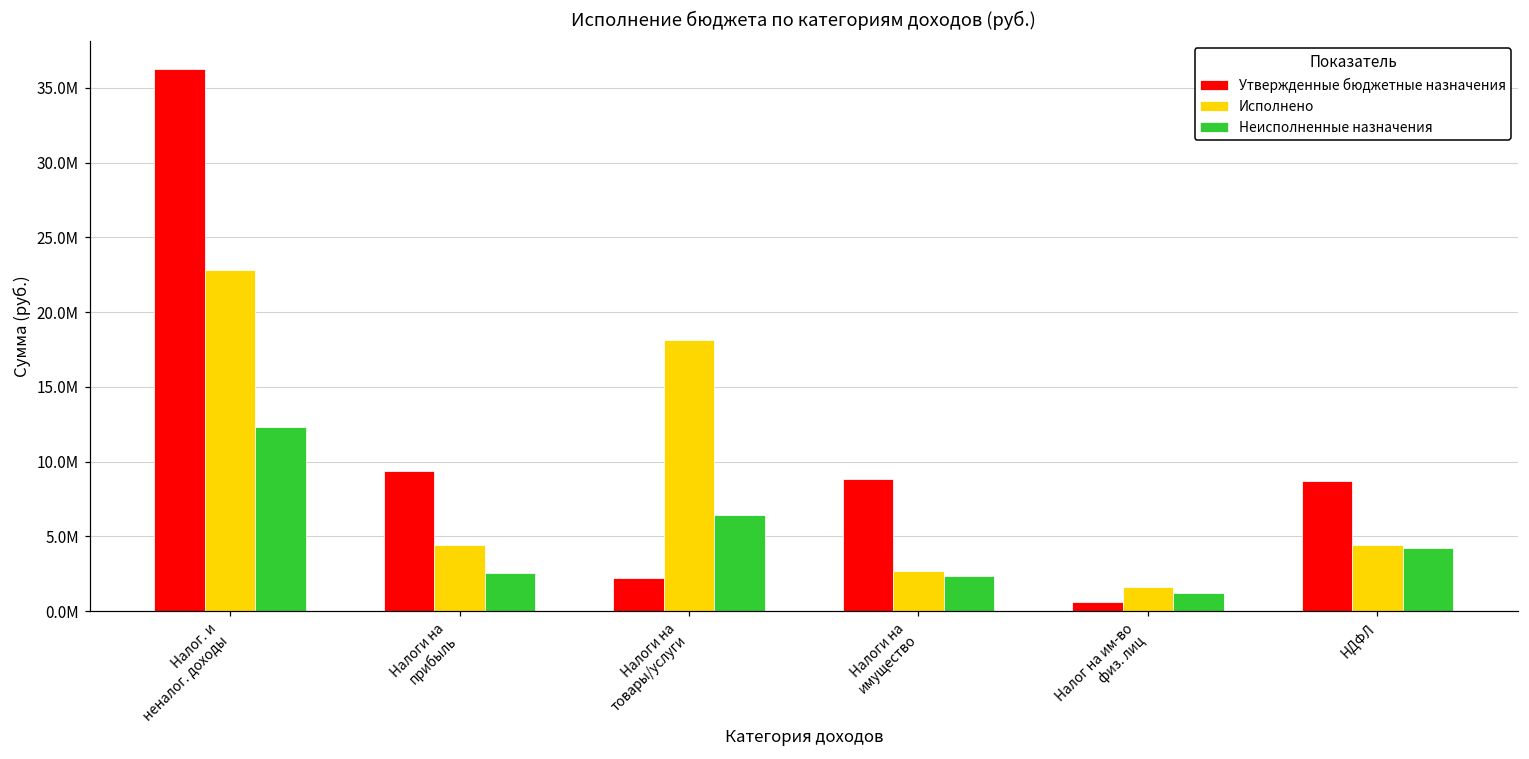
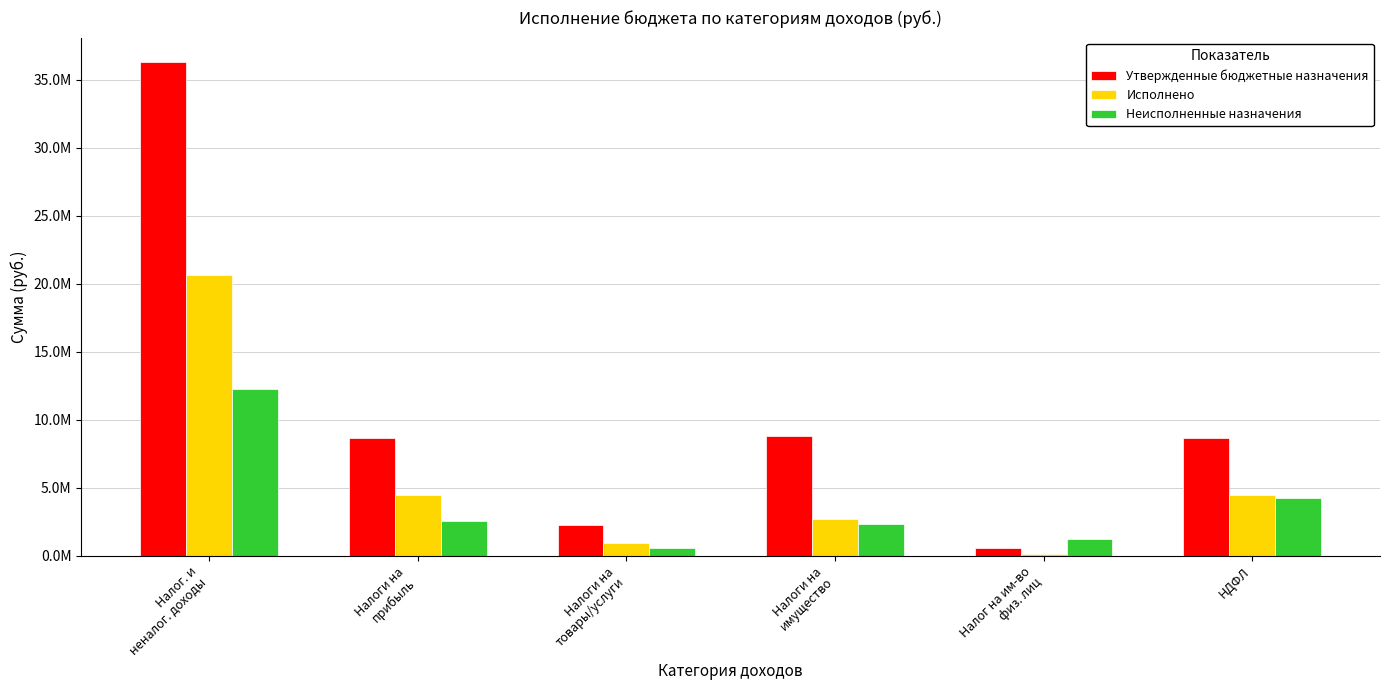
  {
    "Утвержденные бюджетные назначения": {
      "Налог. и неналог. доходы": 36300000,
-     "Налоги на прибыль": 9400000,
+     "Налоги на прибыль": 8700000,
      "Налоги на товары/услуги": 2200000,
      "Налоги на имущество": 8800000,
      "Налог на им-во физ. лиц": 600000,
      "НДФЛ": 8700000
    },
    "Исполнено": {
-     "Налог. и неналог. доходы": 22800000,
+     "Налог. и неналог. доходы": 20600000,
      "Налоги на прибыль": 4400000,
-     "Налоги на товары/услуги": 18100000,
+     "Налоги на товары/услуги": 1000000,
      "Налоги на имущество": 2700000,
-     "Налог на им-во физ. лиц": 1600000,
+     "Налог на им-во физ. лиц": 100000,
      "НДФЛ": 4400000
    },
    "Неисполненные назначения": {
      "Налог. и неналог. доходы": 12300000,
      "Налоги на прибыль": 2600000,
-     "Налоги на товары/услуги": 6400000,
+     "Налоги на товары/услуги": 600000,
      "Налоги на имущество": 2300000,
      "Налог на им-во физ. лиц": 1200000,
      "НДФЛ": 4300000
    }
  }
